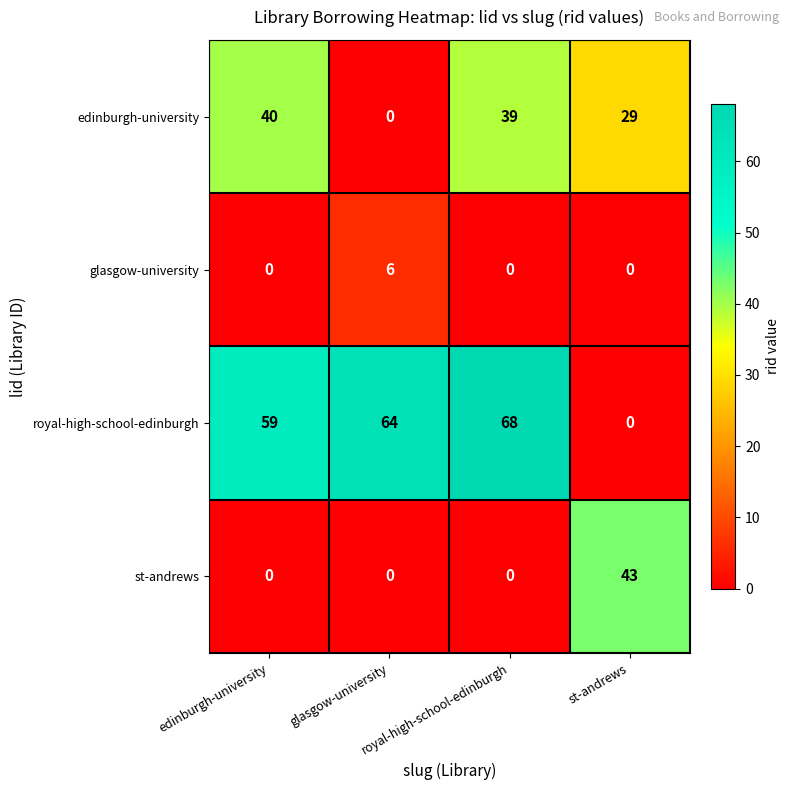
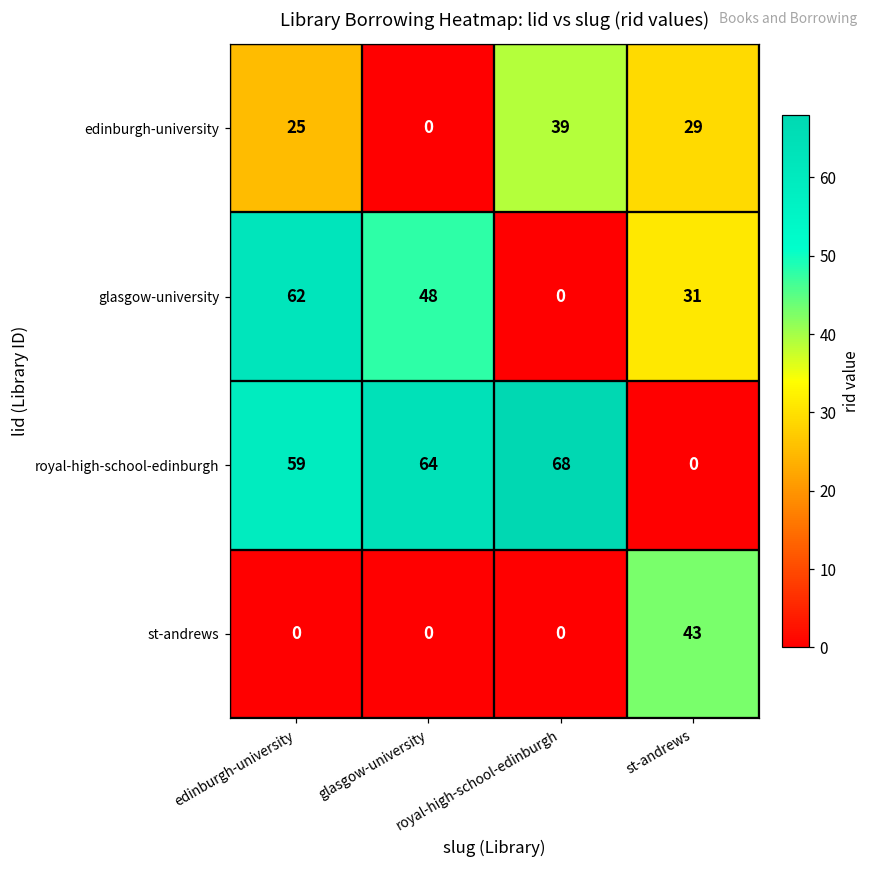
  {
    "edinburgh-university": {
-     "edinburgh-university": 40,
+     "edinburgh-university": 25,
      "glasgow-university": 0,
      "royal-high-school-edinburgh": 39,
      "st-andrews": 29
    },
    "glasgow-university": {
-     "edinburgh-university": 0,
-     "glasgow-university": 6,
+     "edinburgh-university": 62,
+     "glasgow-university": 48,
      "royal-high-school-edinburgh": 0,
-     "st-andrews": 0
+     "st-andrews": 31
    },
    "royal-high-school-edinburgh": {
      "edinburgh-university": 59,
      "glasgow-university": 64,
      "royal-high-school-edinburgh": 68,
      "st-andrews": 0
    },
    "st-andrews": {
      "edinburgh-university": 0,
      "glasgow-university": 0,
      "royal-high-school-edinburgh": 0,
      "st-andrews": 43
    }
  }
